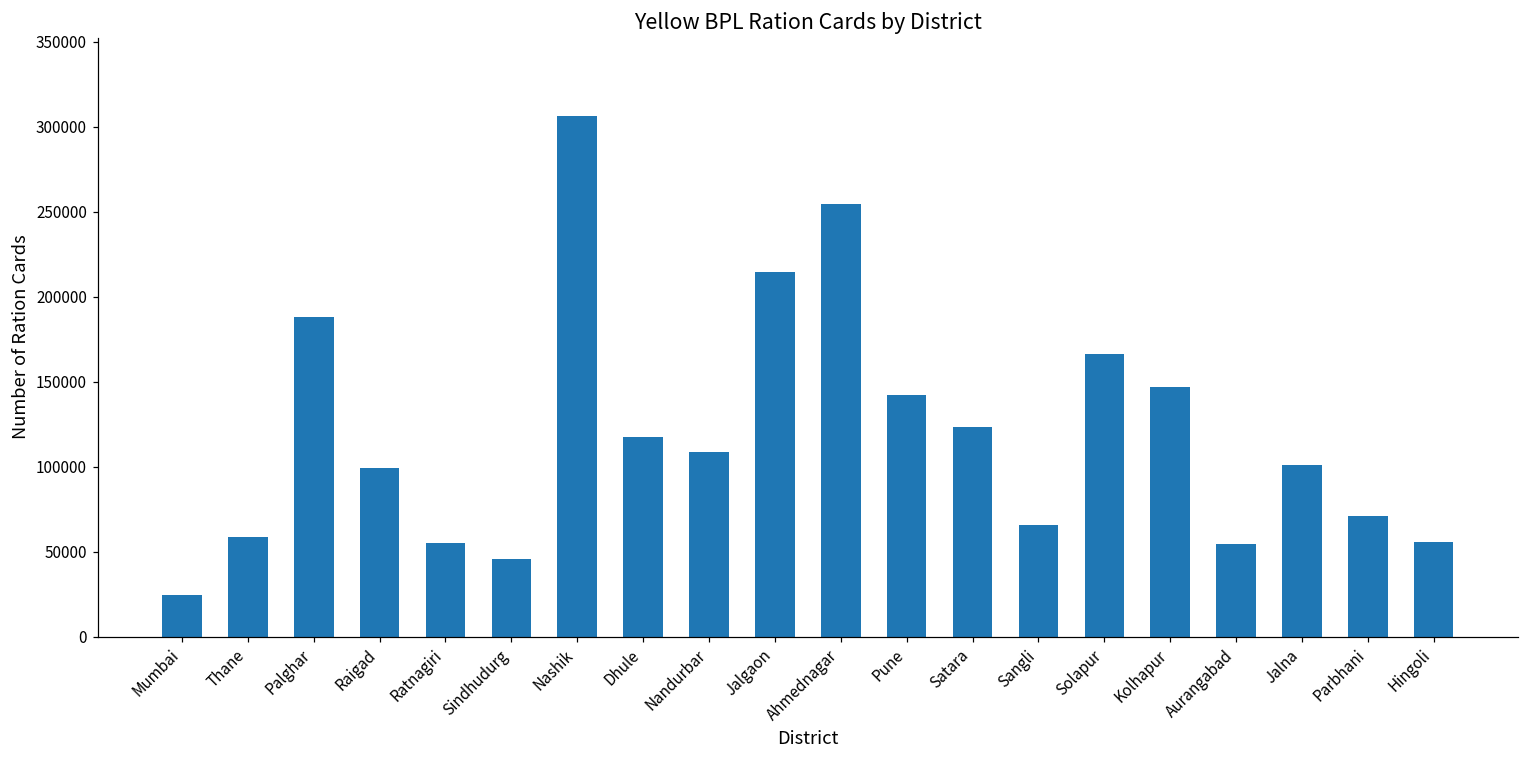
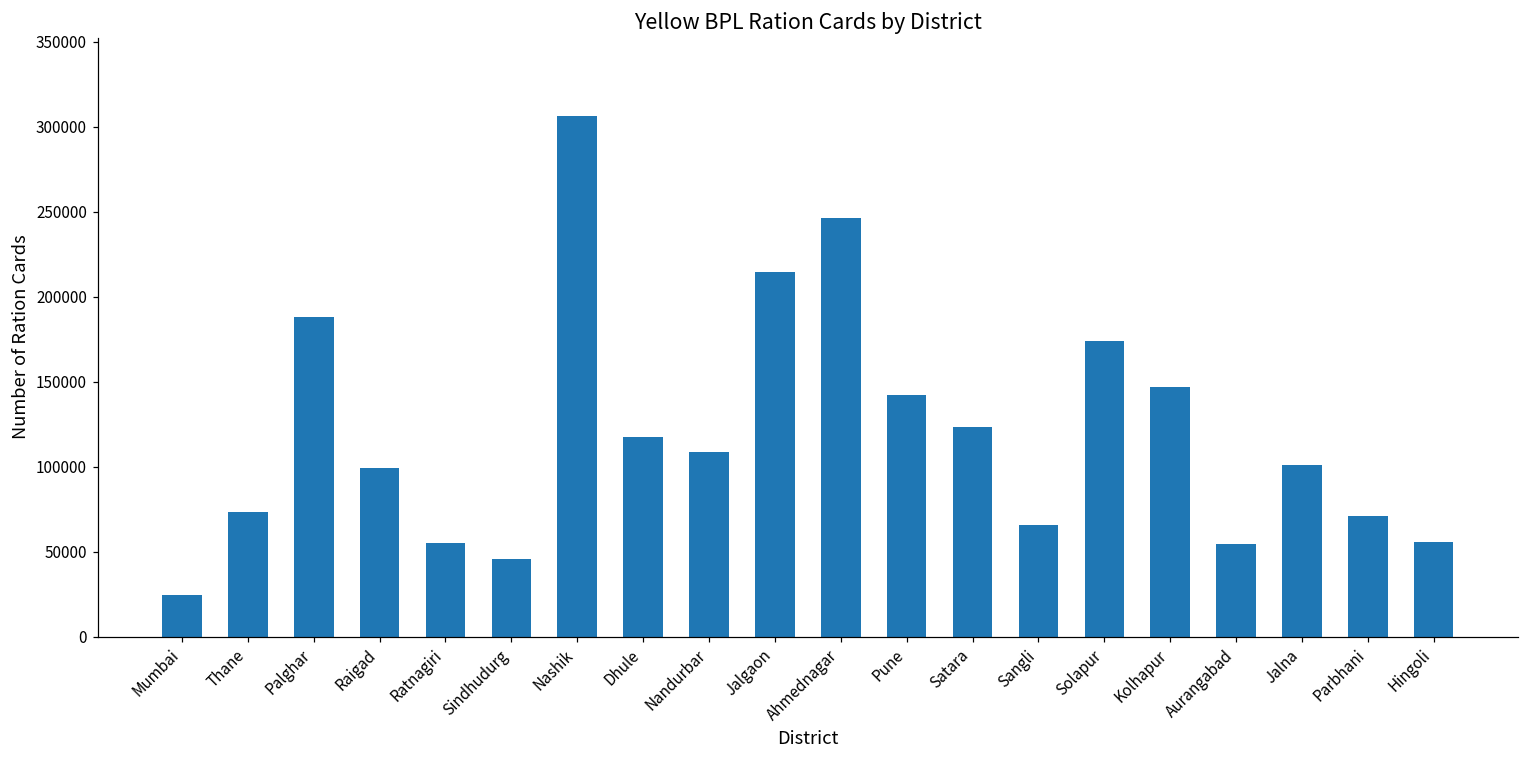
  {
    "Mumbai": 25000,
-   "Thane": 58000,
+   "Thane": 74000,
    "Palghar": 188000,
    "Raigad": 99000,
    "Ratnagiri": 55000,
    "Sindhudurg": 46000,
    "Nashik": 306000,
    "Dhule": 117000,
    "Nandurbar": 108000,
    "Jalgaon": 215000,
-   "Ahmednagar": 254000,
+   "Ahmednagar": 246000,
    "Pune": 142000,
    "Satara": 123000,
    "Sangli": 65000,
-   "Solapur": 166000,
+   "Solapur": 174000,
    "Kolhapur": 147000,
    "Aurangabad": 54000,
    "Jalna": 101000,
    "Parbhani": 71000,
    "Hingoli": 55000
  }
